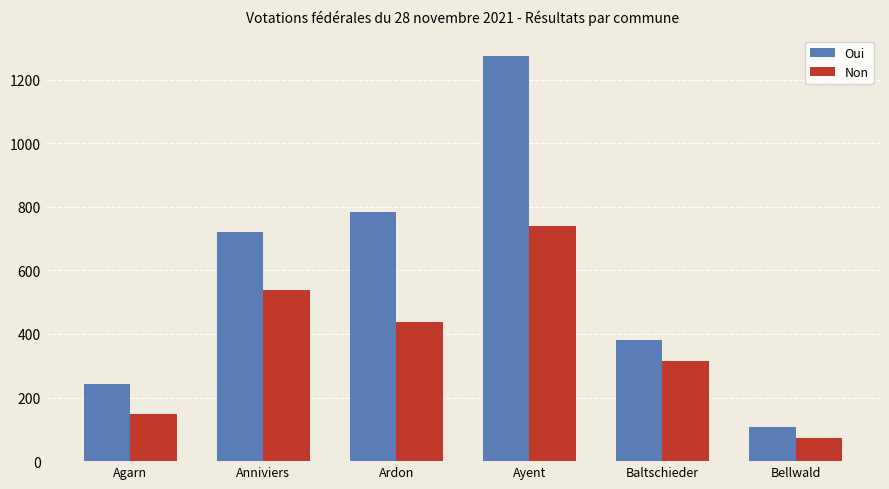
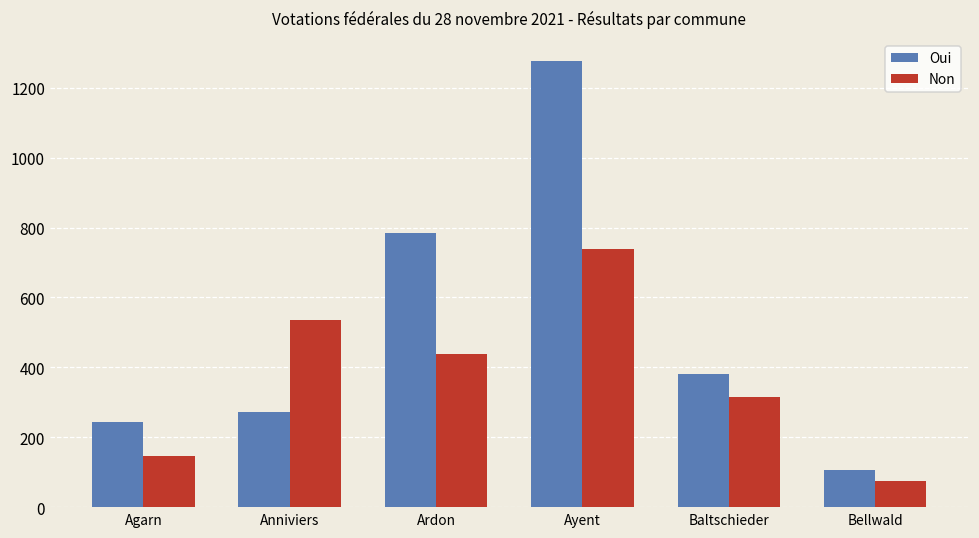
  {
    "Oui": {
      "Agarn": 240,
-     "Anniviers": 720,
+     "Anniviers": 270,
      "Ardon": 780,
      "Ayent": 1280,
      "Baltschieder": 380,
      "Bellwald": 110
    },
    "Non": {
      "Agarn": 150,
      "Anniviers": 540,
      "Ardon": 440,
      "Ayent": 740,
      "Baltschieder": 320,
      "Bellwald": 70
    }
  }
